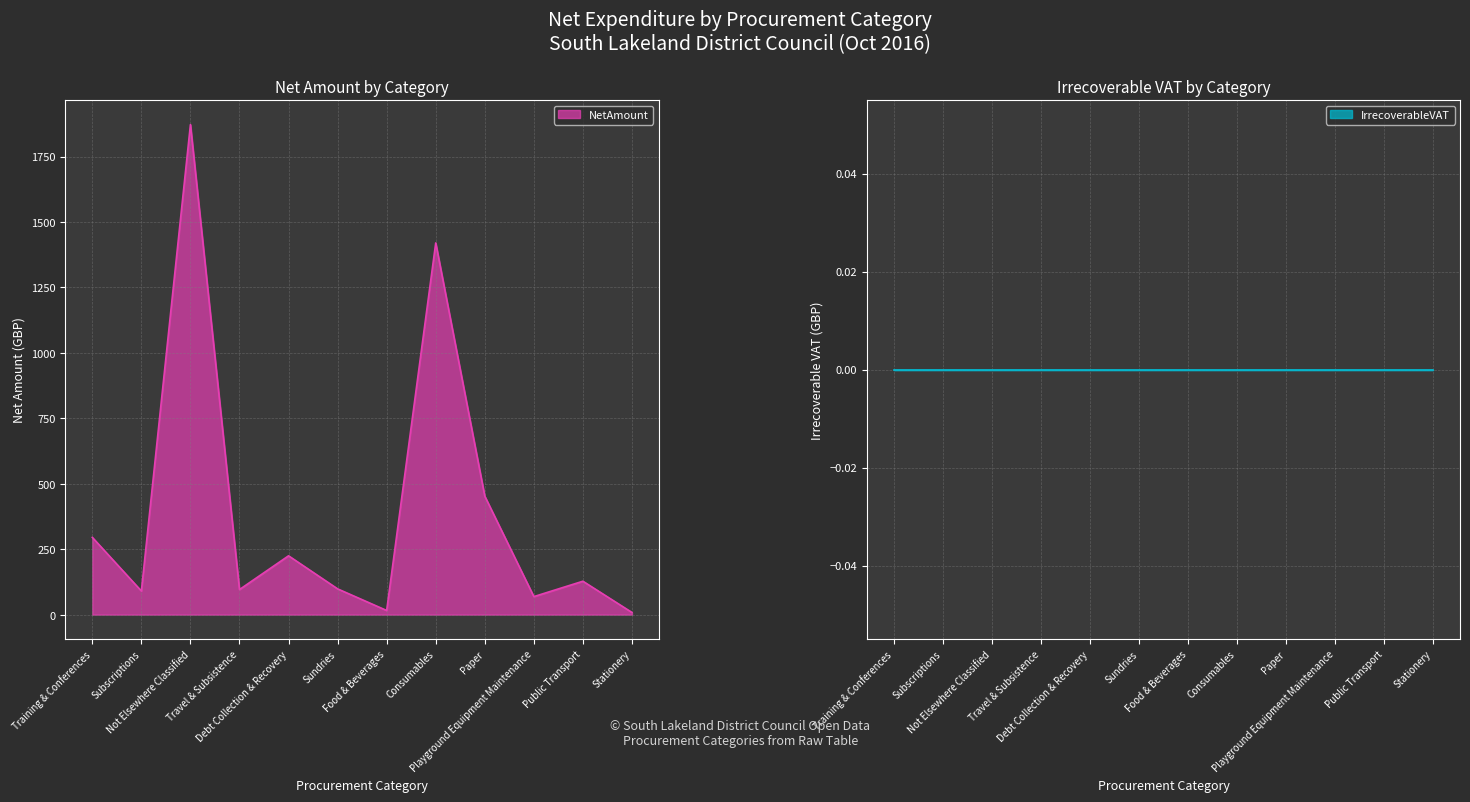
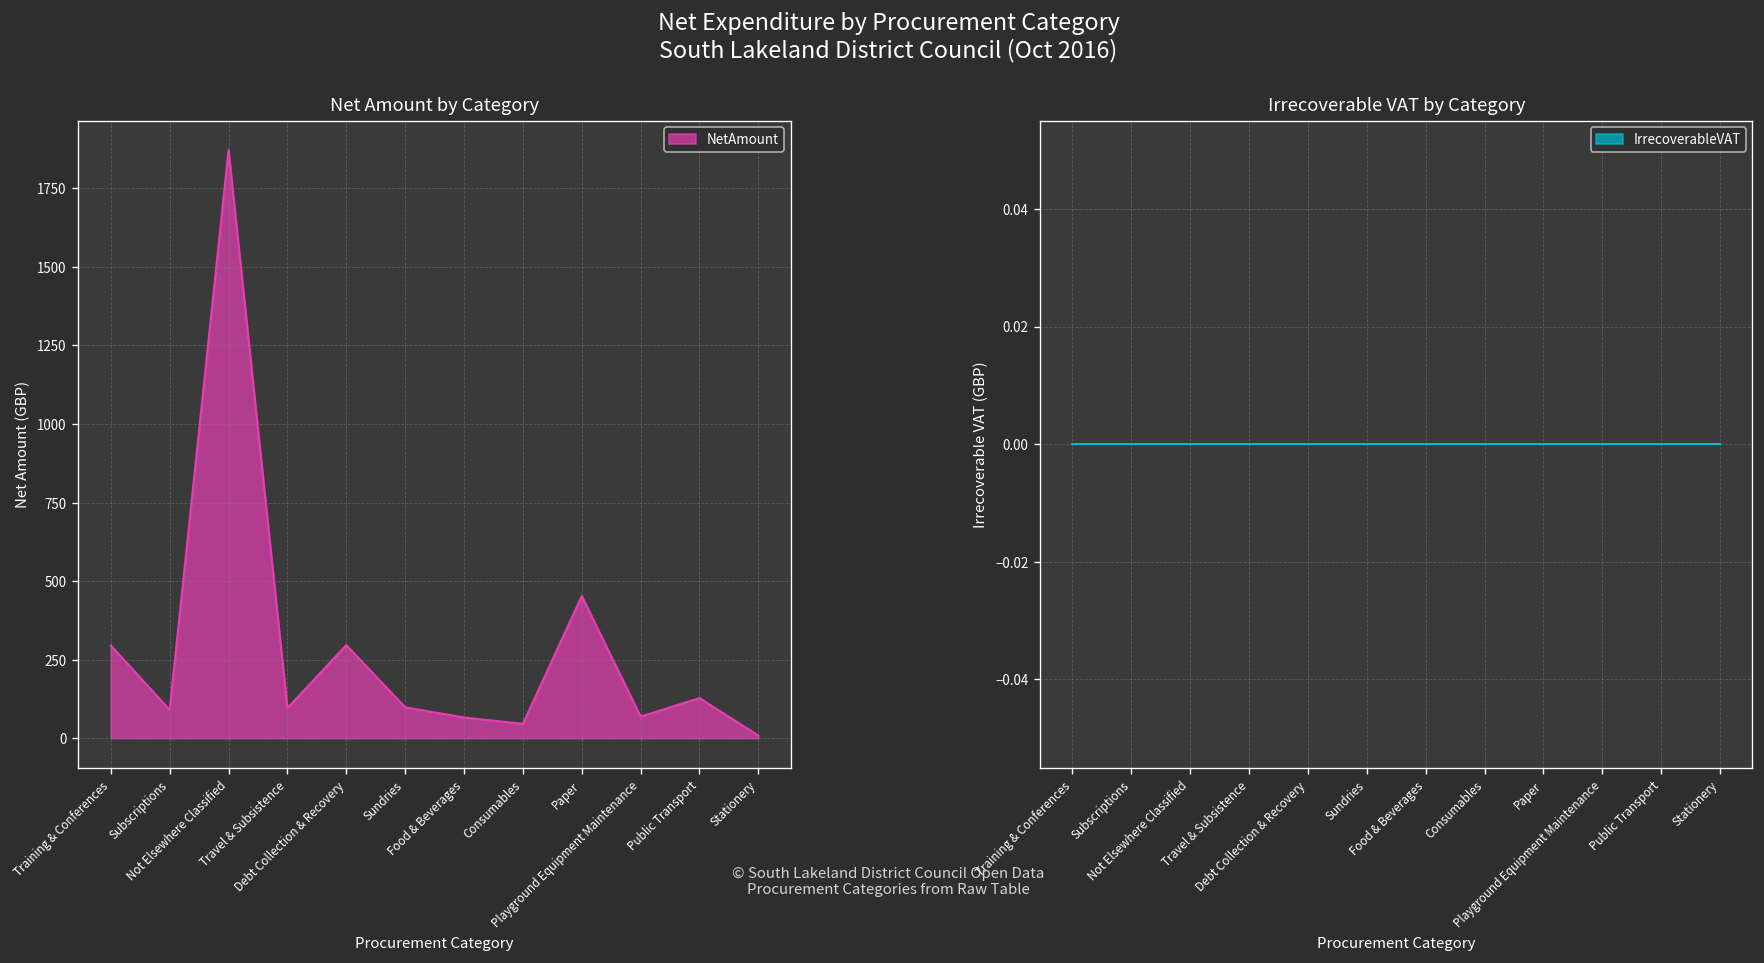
  {
    "Net Amount by Category": {
      "Training & Conferences": 300,
      "Subscriptions": 90,
      "Not Elsewhere Classified": 1870,
      "Travel & Subsistence": 100,
-     "Debt Collection & Recovery": 220,
+     "Debt Collection & Recovery": 300,
      "Sundries": 100,
-     "Food & Beverages": 20,
-     "Consumables": 1420,
+     "Food & Beverages": 70,
+     "Consumables": 50,
      "Paper": 450,
      "Playground Equipment Maintenance": 70,
      "Public Transport": 130,
      "Stationery": 10
    },
    "Irrecoverable VAT by Category": {
      "Training & Conferences": 0.000,
      "Subscriptions": 0.000,
      "Not Elsewhere Classified": 0.000,
      "Travel & Subsistence": 0.000,
      "Debt Collection & Recovery": 0.000,
      "Sundries": 0.000,
      "Food & Beverages": 0.000,
      "Consumables": 0.000,
      "Paper": 0.000,
      "Playground Equipment Maintenance": 0.000,
      "Public Transport": 0.000,
      "Stationery": 0.000
    }
  }
